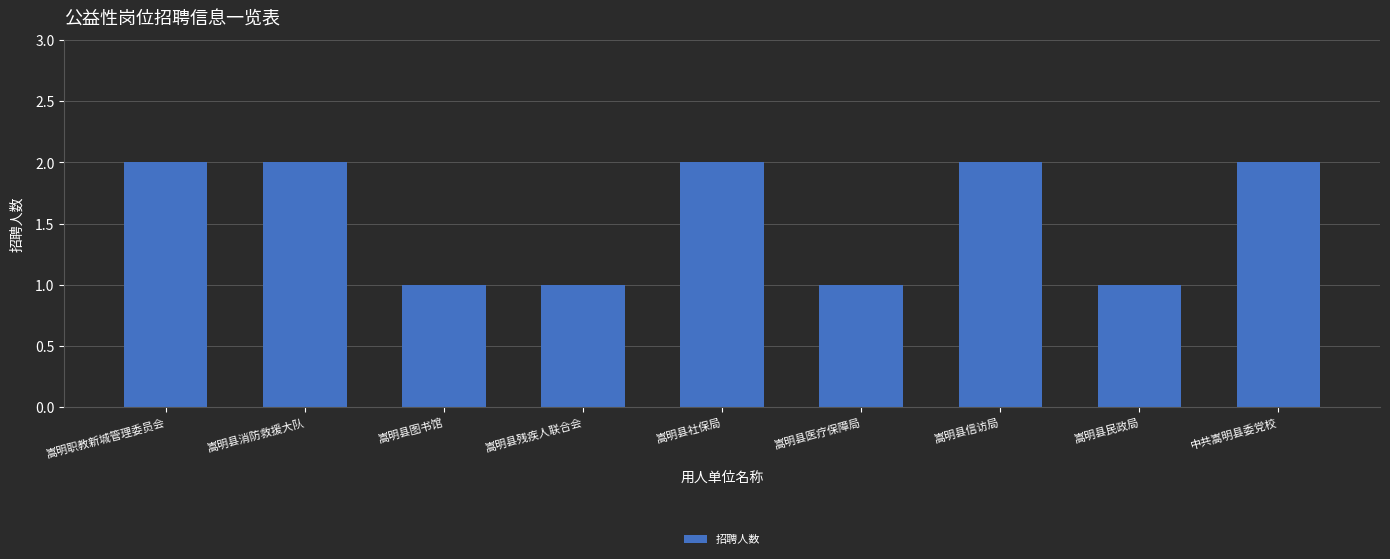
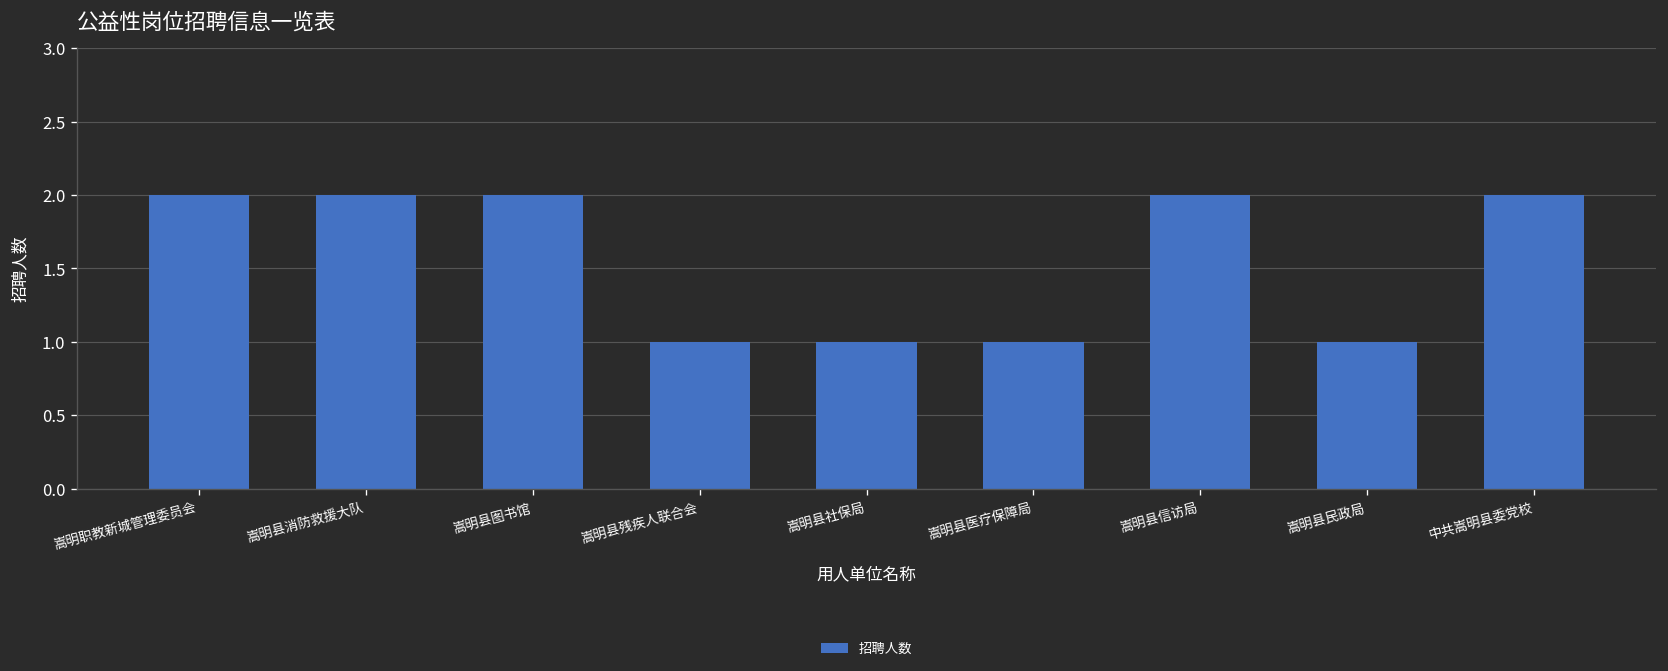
  {
    "嵩明职教新城管理委员会": 2,
    "嵩明县消防救援大队": 2,
-   "嵩明县图书馆": 1,
+   "嵩明县图书馆": 2,
    "嵩明县残疾人联合会": 1,
-   "嵩明县社保局": 2,
+   "嵩明县社保局": 1,
    "嵩明县医疗保障局": 1,
    "嵩明县信访局": 2,
    "嵩明县民政局": 1,
    "中共嵩明县委党校": 2
  }
